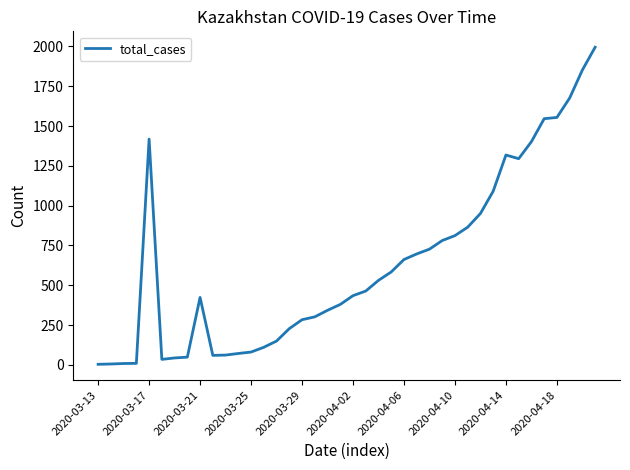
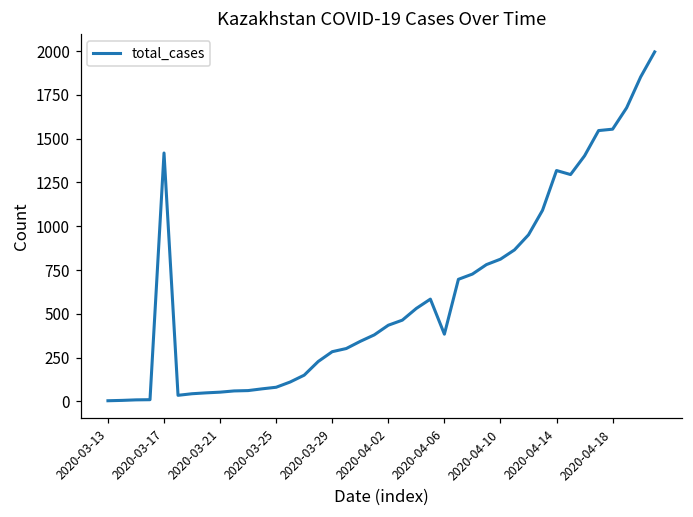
  {
    "2020-03-13": 0,
    "2020-03-17": 1420,
-   "2020-03-21": 420,
+   "2020-03-21": 50,
    "2020-03-25": 80,
    "2020-03-29": 280,
    "2020-04-02": 440,
-   "2020-04-06": 660,
+   "2020-04-06": 380,
    "2020-04-10": 810,
    "2020-04-14": 1320,
    "2020-04-18": 1550
  }
